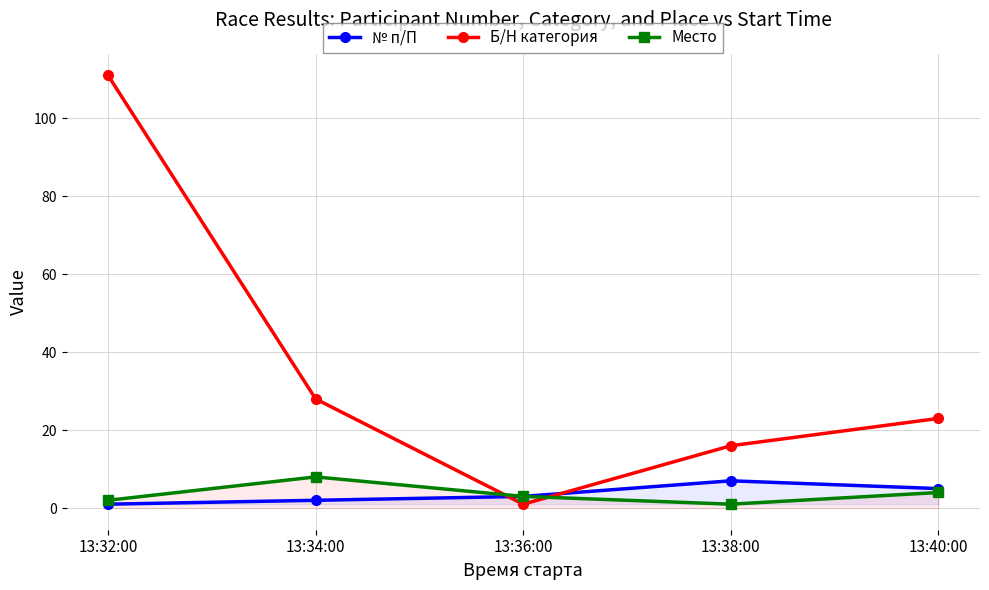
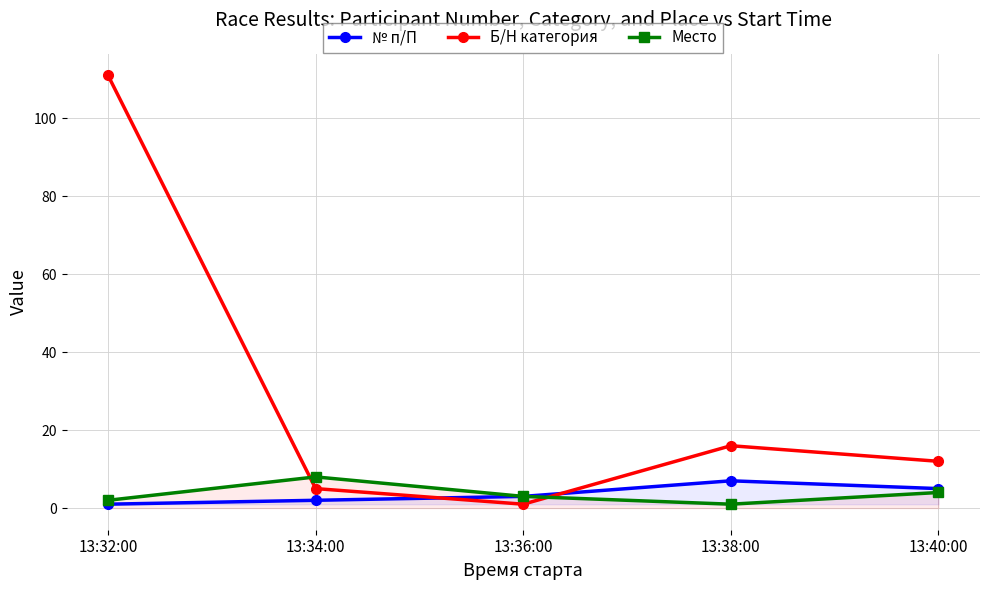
  {
    "№ п/П": {
      "13:32:00": 1,
      "13:34:00": 2,
      "13:38:00": 7,
      "13:40:00": 5
    },
    "Б/Н категория": {
      "13:32:00": 111,
-     "13:34:00": 28,
+     "13:34:00": 5,
      "13:36:00": 1,
      "13:38:00": 16,
-     "13:40:00": 23
+     "13:40:00": 12
    },
    "Место": {
      "13:32:00": 2,
      "13:34:00": 8,
      "13:38:00": 1,
      "13:40:00": 4
    }
  }
